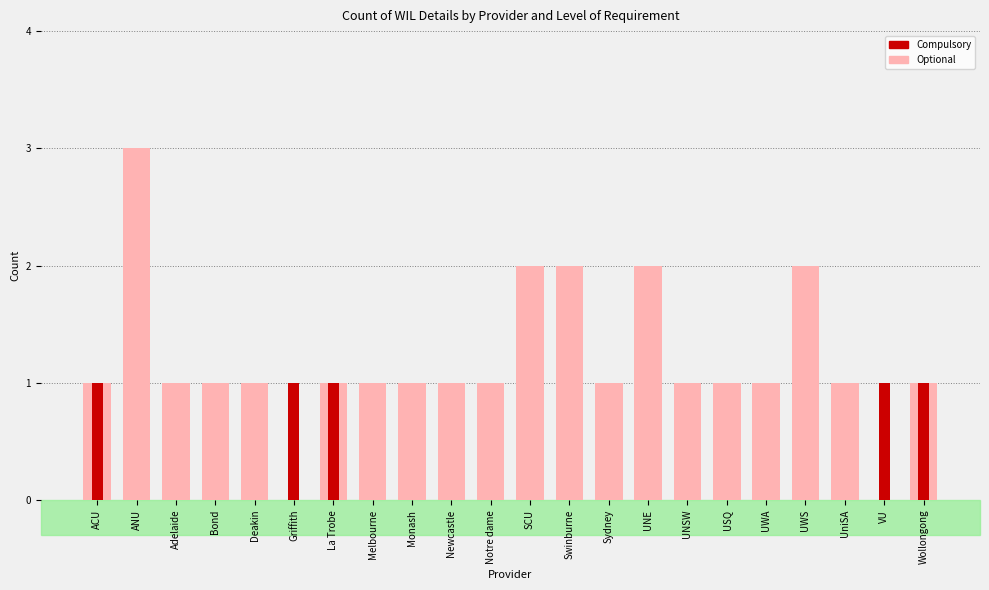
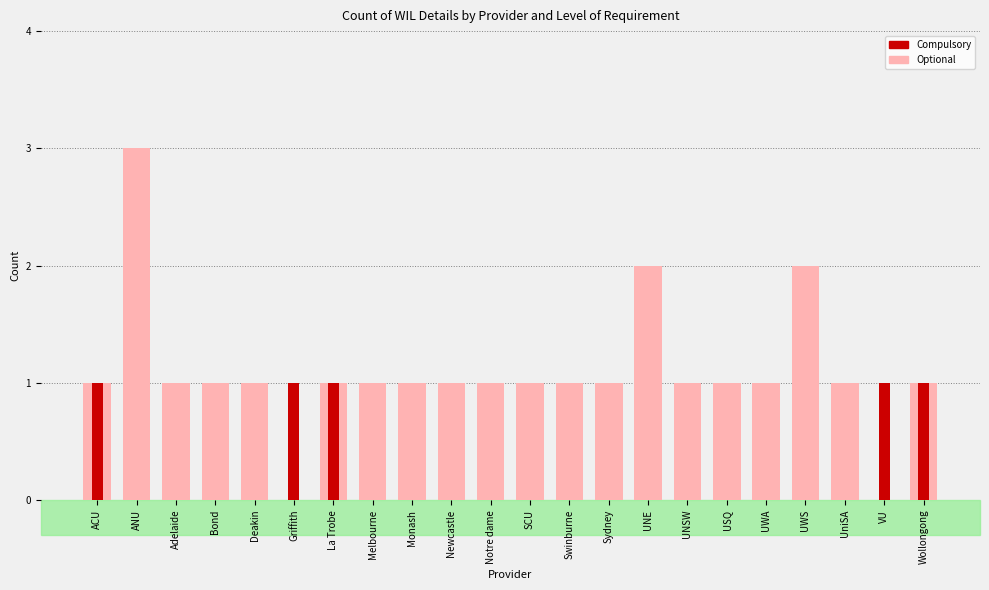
  {
    "Optional": {
      "ACU": 1,
      "ANU": 3,
      "Adelaide": 1,
      "Bond": 1,
      "Deakin": 1,
      "Griffith": 0,
      "La Trobe": 1,
      "Melbourne": 1,
      "Monash": 1,
      "Newcastle": 1,
      "Notre dame": 1,
-     "SCU": 2,
-     "Swinburne": 2,
+     "SCU": 1,
+     "Swinburne": 1,
      "Sydney": 1,
      "UNE": 2,
      "UNSW": 1,
      "USQ": 1,
      "UWA": 1,
      "UWS": 2,
      "UniSA": 1,
      "VU": 0,
      "Wollongong": 1
    },
    "Compulsory": {
      "ACU": 1,
      "ANU": 0,
      "Adelaide": 0,
      "Bond": 0,
      "Deakin": 0,
      "Griffith": 1,
      "La Trobe": 1,
      "Melbourne": 0,
      "Monash": 0,
      "Newcastle": 0,
      "Notre dame": 0,
      "SCU": 0,
      "Swinburne": 0,
      "Sydney": 0,
      "UNE": 0,
      "UNSW": 0,
      "USQ": 0,
      "UWA": 0,
      "UWS": 0,
      "UniSA": 0,
      "VU": 1,
      "Wollongong": 1
    }
  }
